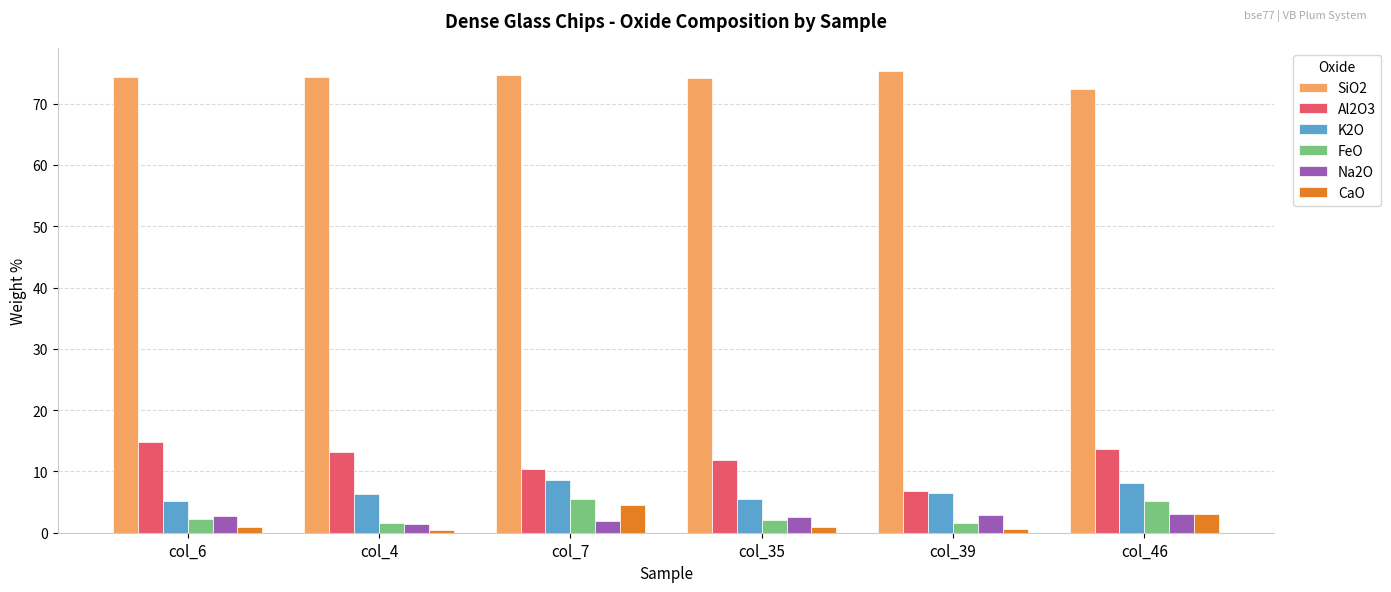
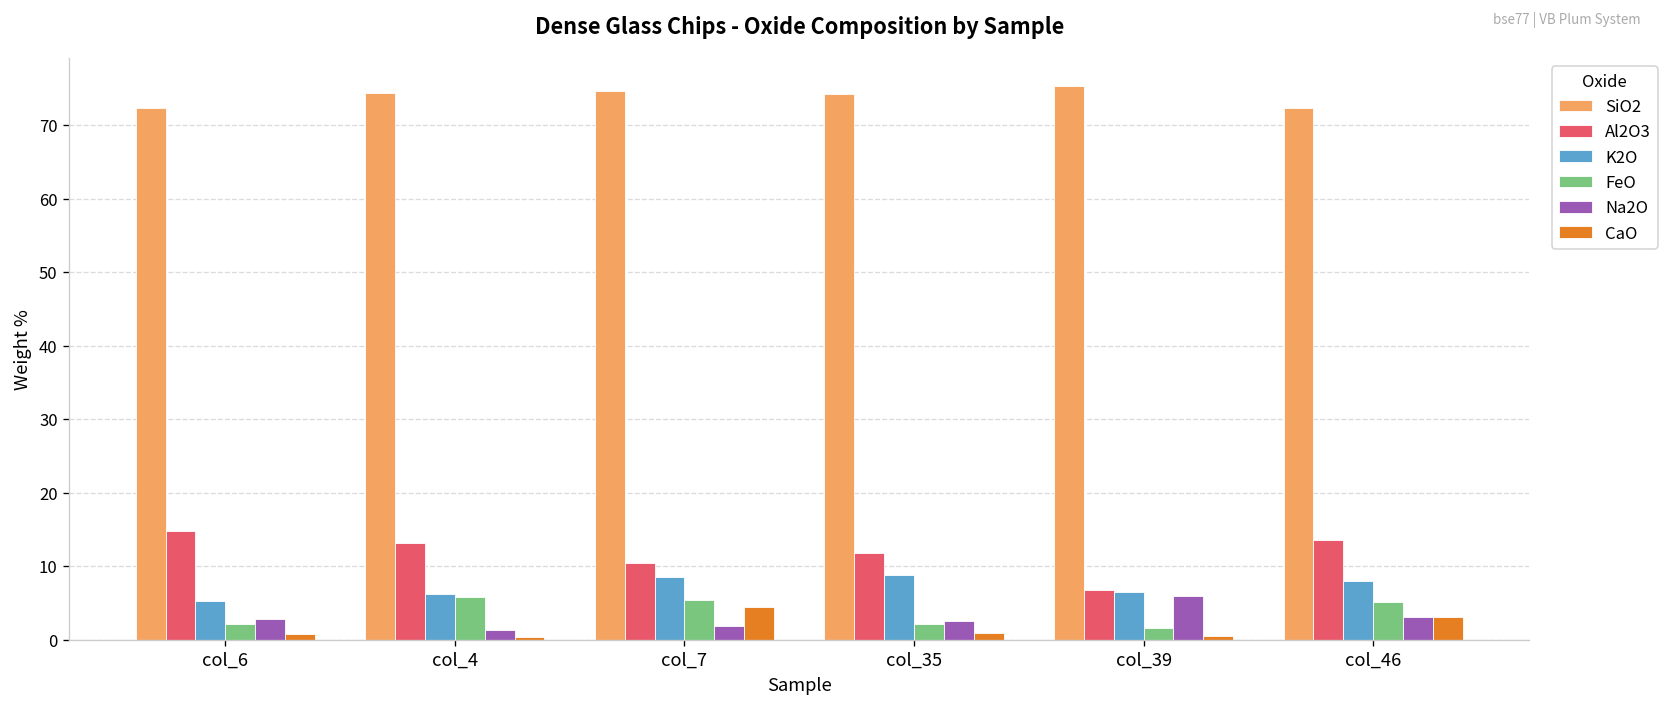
  {
    "SiO2": {
-     "col_6": 74,
+     "col_6": 72,
      "col_4": 74,
      "col_7": 75,
      "col_35": 74,
      "col_39": 75,
      "col_46": 72
    },
    "Al2O3": {
      "col_6": 15,
      "col_4": 13,
      "col_7": 10,
      "col_35": 12,
      "col_39": 7,
      "col_46": 14
    },
    "K2O": {
      "col_6": 5,
      "col_4": 6,
      "col_7": 9,
-     "col_35": 5,
+     "col_35": 9,
      "col_39": 7,
      "col_46": 8
    },
    "FeO": {
      "col_6": 2,
-     "col_4": 2,
+     "col_4": 6,
      "col_7": 5,
      "col_35": 2,
      "col_39": 2,
      "col_46": 5
    },
    "Na2O": {
      "col_6": 3,
      "col_4": 1,
      "col_7": 2,
      "col_35": 3,
-     "col_39": 3,
+     "col_39": 6,
      "col_46": 3
    },
    "CaO": {
      "col_6": 1,
      "col_7": 4,
      "col_35": 1,
      "col_39": 1,
      "col_46": 3
    }
  }
